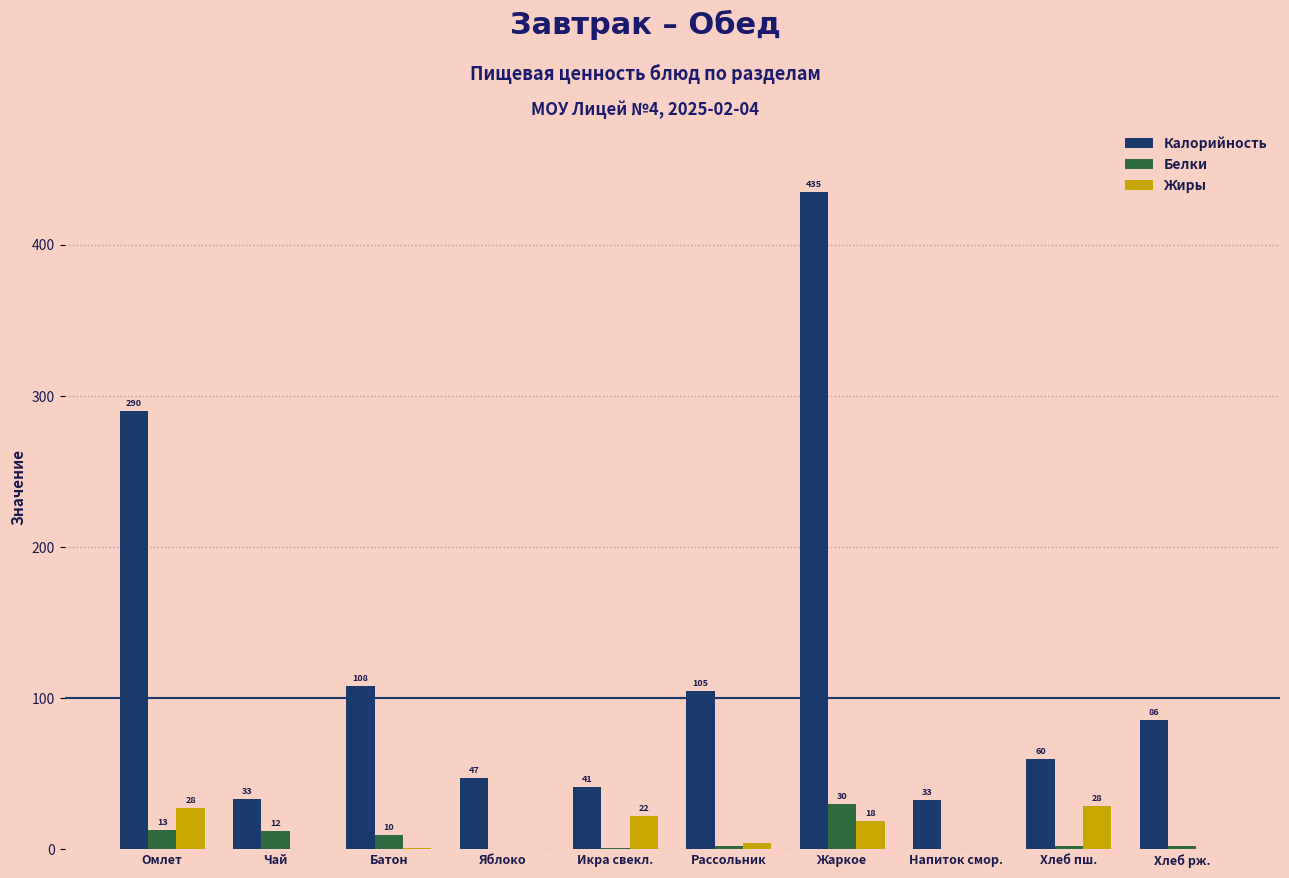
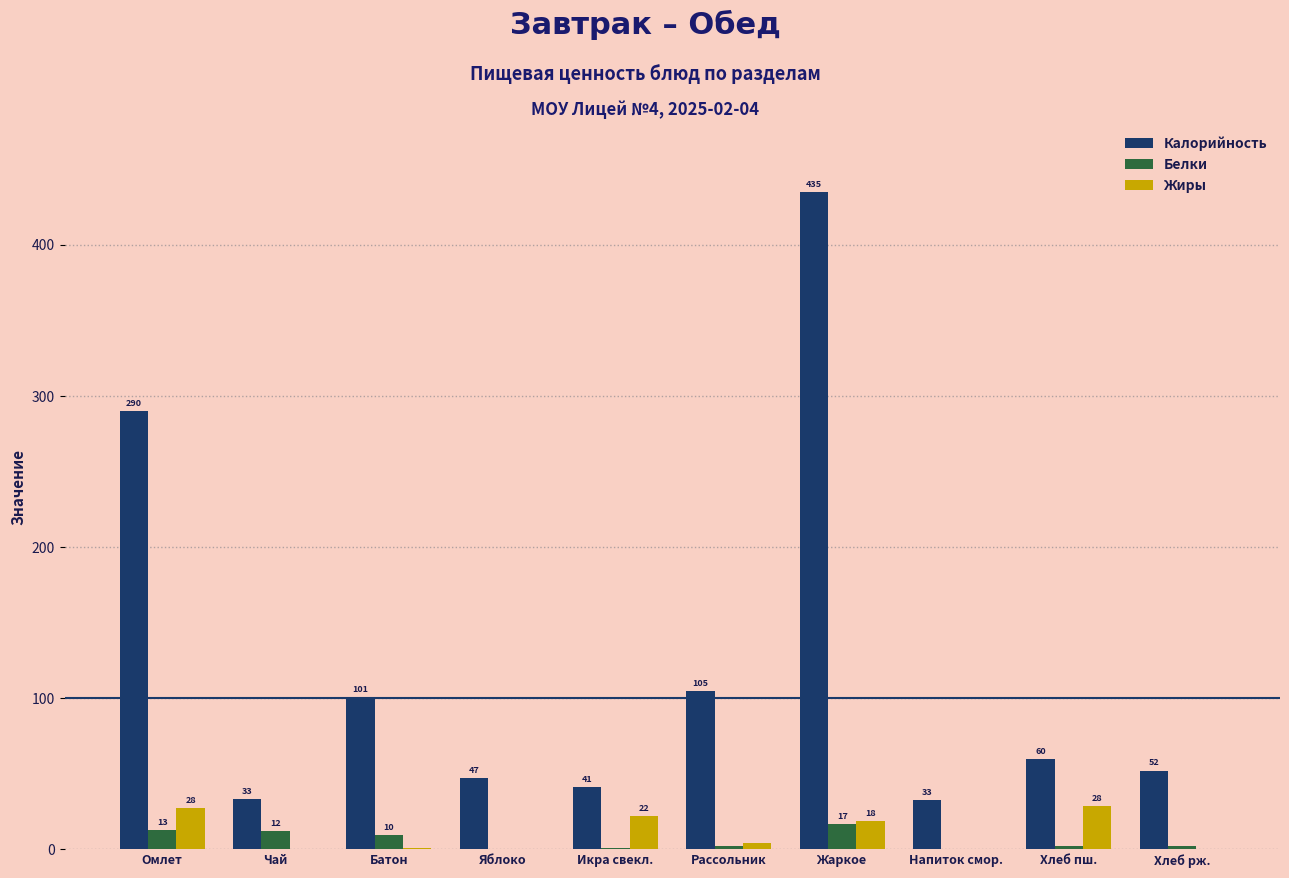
  {
    "Калорийность": {
      "Омлет": 290,
      "Чай": 33,
-     "Батон": 108,
+     "Батон": 101,
      "Яблоко": 47,
      "Икра свекл.": 41,
      "Рассольник": 105,
      "Жаркое": 435,
      "Напиток смор.": 33,
      "Хлеб пш.": 60,
-     "Хлеб рж.": 86
+     "Хлеб рж.": 52
    },
    "Белки": {
      "Омлет": 13,
      "Чай": 12,
      "Батон": 10,
-     "Жаркое": 30
+     "Жаркое": 17
    },
    "Жиры": {
      "Омлет": 28,
      "Икра свекл.": 22,
      "Жаркое": 18,
      "Хлеб пш.": 28
    }
  }
